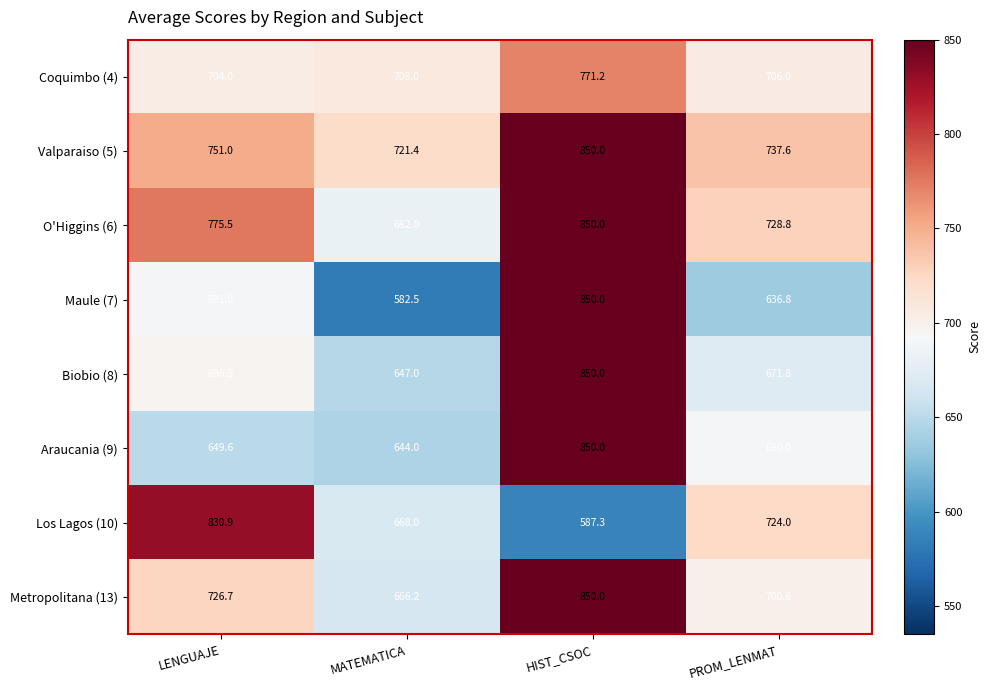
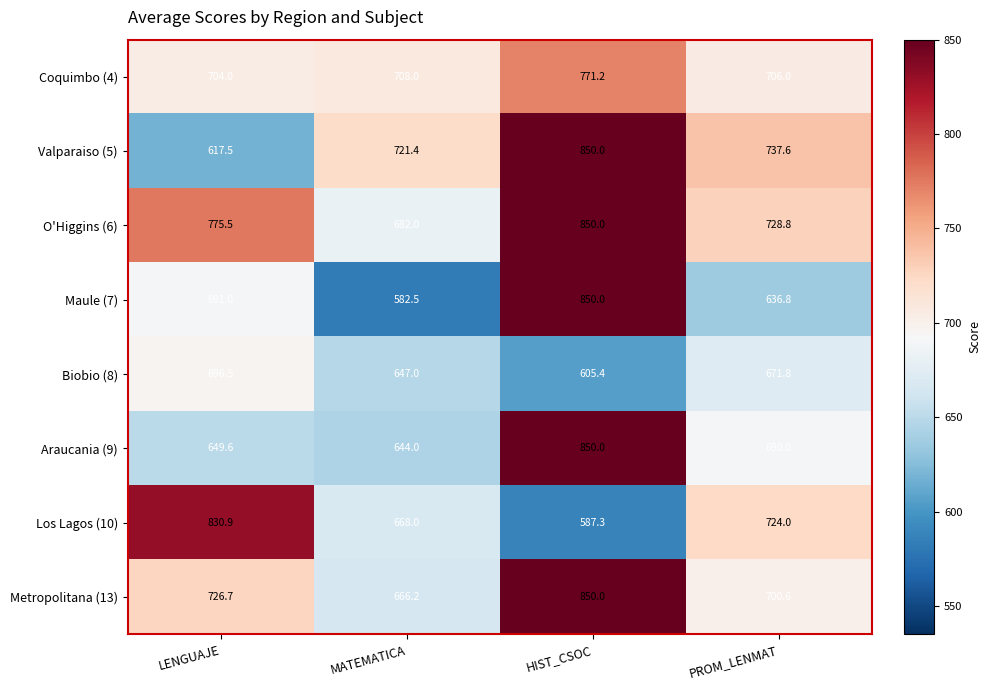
  {
    "Coquimbo (4)": {
      "HIST_CSOC": 771.2
    },
    "Valparaiso (5)": {
-     "LENGUAJE": 751.0,
+     "LENGUAJE": 617.5,
      "MATEMATICA": 721.4,
      "HIST_CSOC": 850.0,
      "PROM_LENMAT": 737.6
    },
    "O'Higgins (6)": {
      "LENGUAJE": 775.5,
      "HIST_CSOC": 850.0,
      "PROM_LENMAT": 728.8
    },
    "Maule (7)": {
      "MATEMATICA": 582.5,
      "HIST_CSOC": 850.0,
      "PROM_LENMAT": 636.8
    },
    "Biobio (8)": {
      "MATEMATICA": 647.0,
-     "HIST_CSOC": 850.0
+     "HIST_CSOC": 605.4
    },
    "Araucania (9)": {
      "LENGUAJE": 649.6,
      "MATEMATICA": 644.0,
      "HIST_CSOC": 850.0
    },
    "Los Lagos (10)": {
      "LENGUAJE": 830.9,
      "HIST_CSOC": 587.3,
      "PROM_LENMAT": 724.0
    },
    "Metropolitana (13)": {
      "LENGUAJE": 726.7,
      "HIST_CSOC": 850.0
    }
  }
